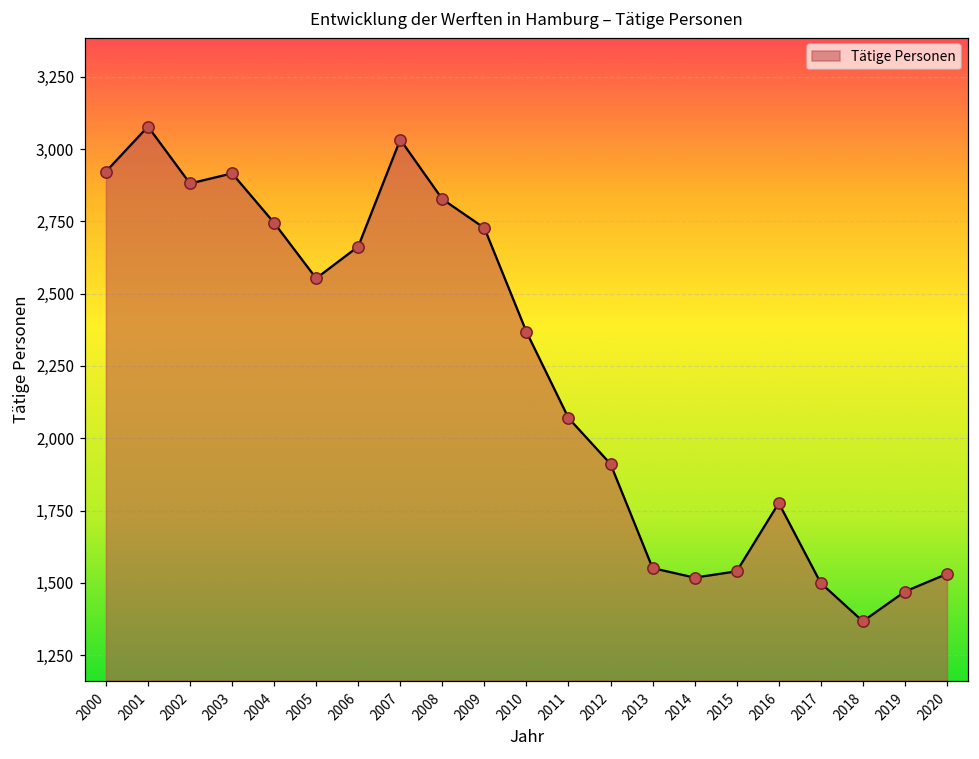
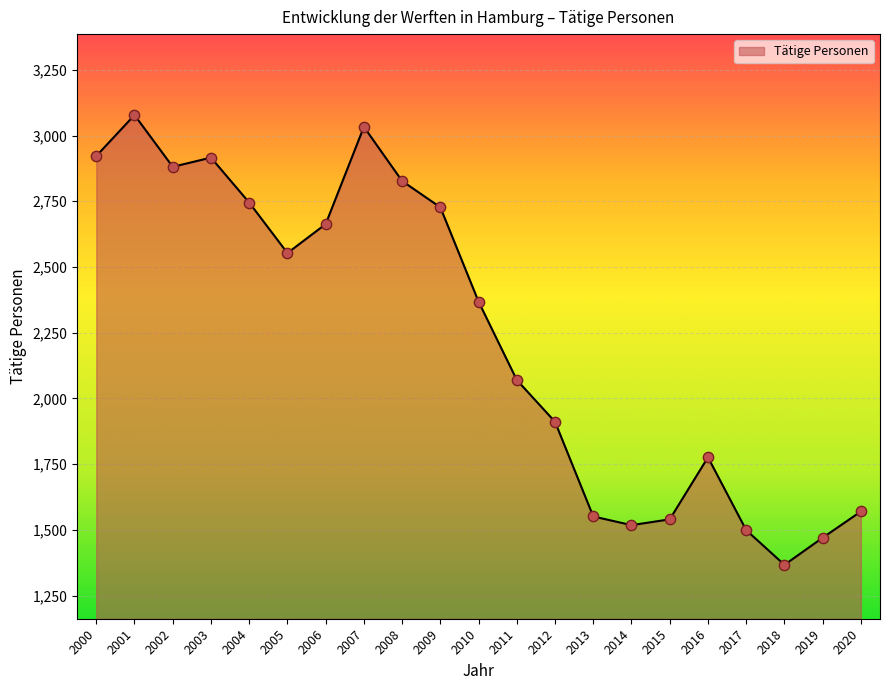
  {
    "2000": "2,920",
    "2001": "3,080",
    "2002": "2,880",
    "2003": "2,920",
    "2004": "2,750",
    "2005": "2,550",
    "2006": "2,660",
    "2007": "3,030",
    "2008": "2,830",
    "2009": "2,730",
    "2010": "2,370",
    "2011": "2,070",
    "2012": "1,910",
    "2013": "1,550",
    "2014": "1,520",
    "2015": "1,540",
    "2016": "1,780",
    "2017": "1,500",
    "2018": "1,370",
    "2019": "1,470",
-   "2020": "1,530"
+   "2020": "1,570"
  }
